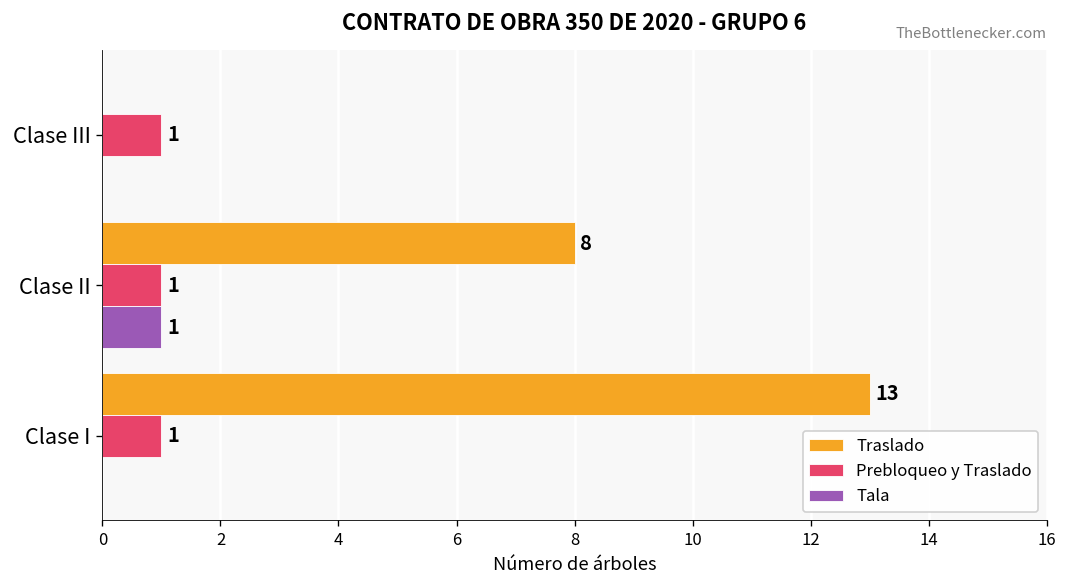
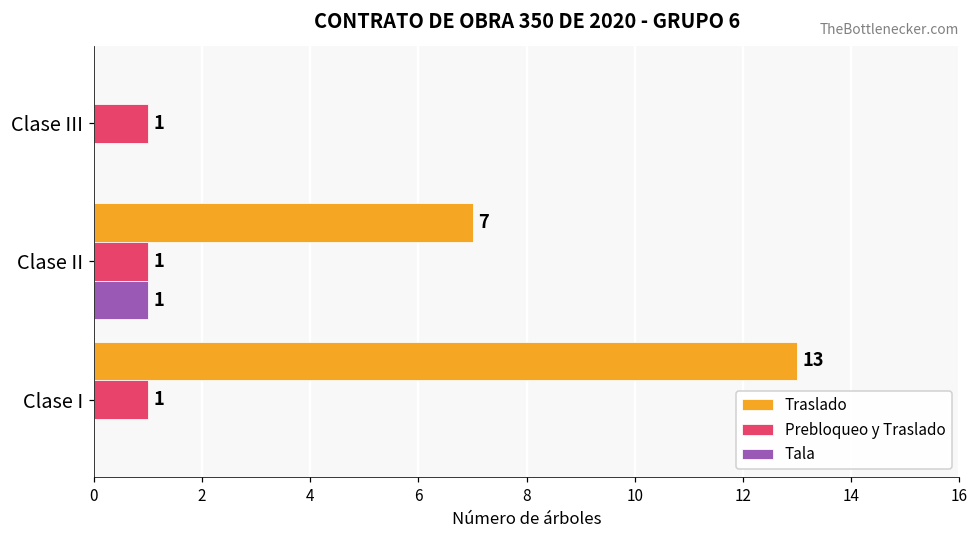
  {
    "Traslado": {
-     "Clase II": 8,
+     "Clase II": 7,
      "Clase I": 13
    },
    "Prebloqueo y Traslado": {
      "Clase III": 1,
      "Clase II": 1,
      "Clase I": 1
    },
    "Tala": {
      "Clase II": 1
    }
  }
